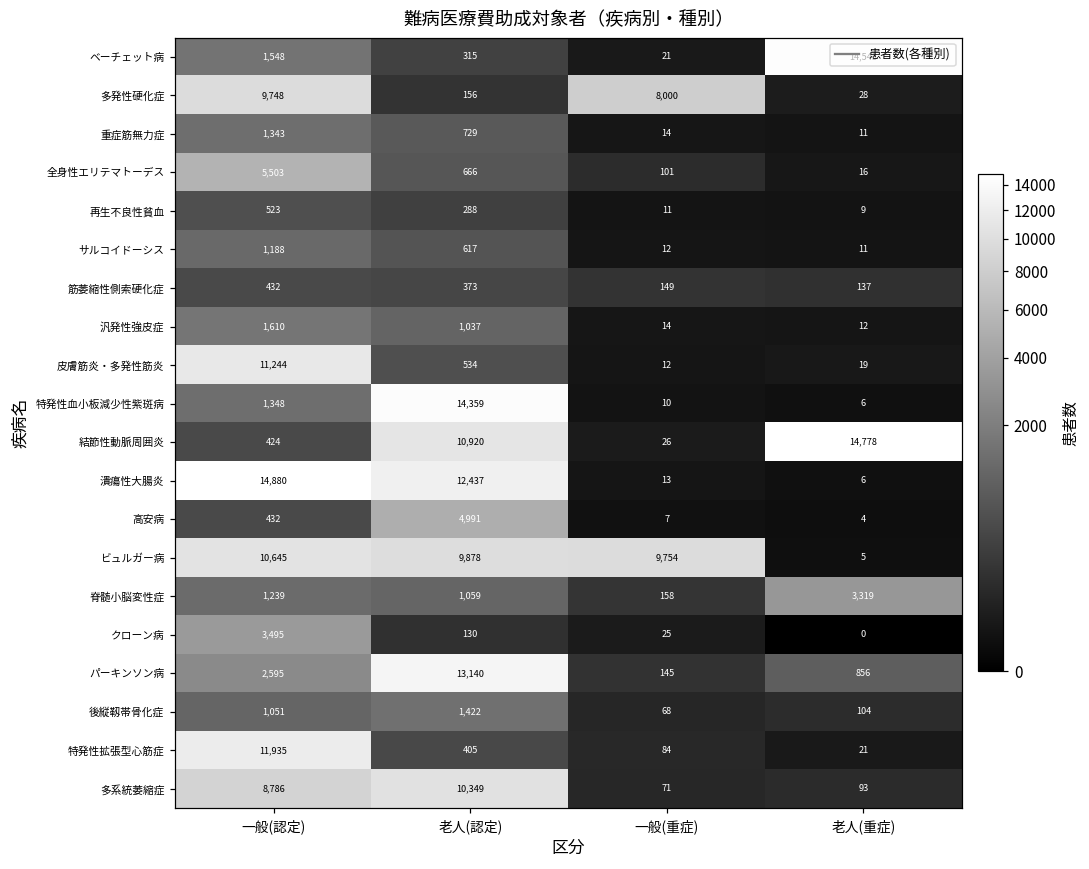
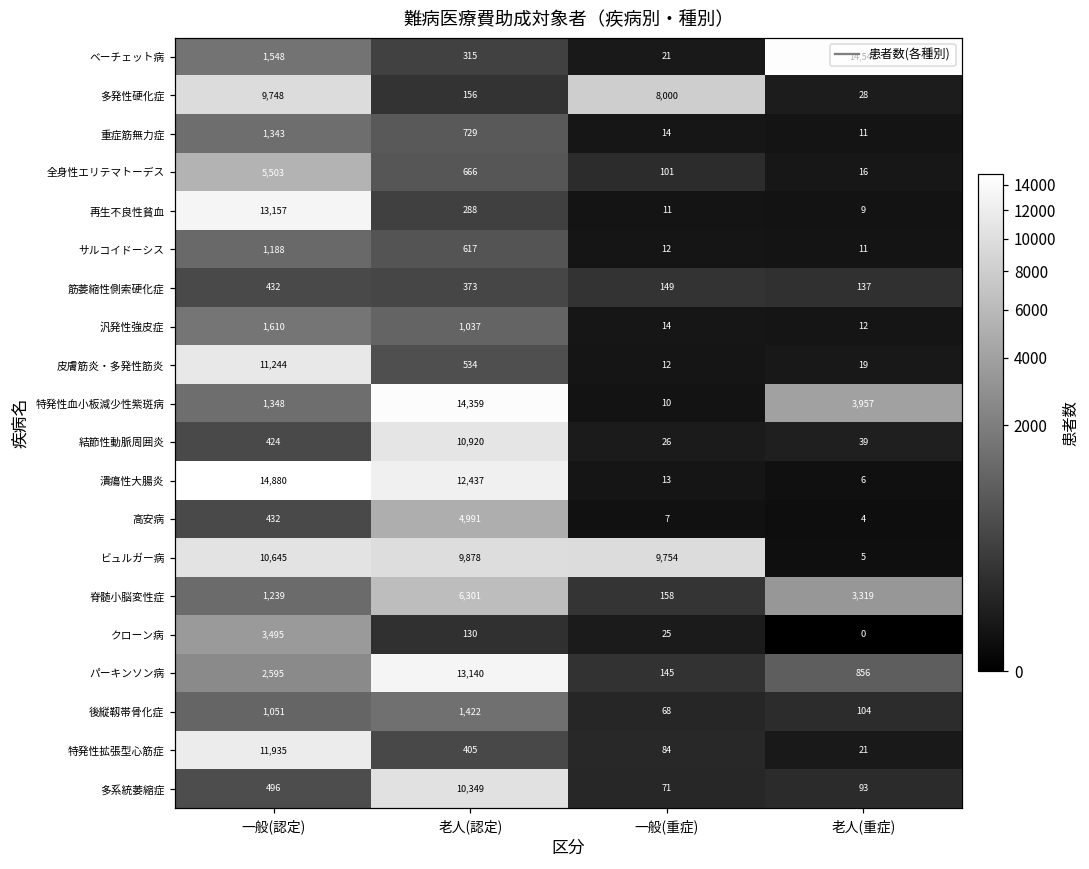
  {
    "ベーチェット病": {
      "一般(認定)": "1,548",
      "老人(認定)": "315",
      "一般(重症)": "21"
    },
    "多発性硬化症": {
      "一般(認定)": "9,748",
      "老人(認定)": "156",
      "一般(重症)": "8,000",
      "老人(重症)": "28"
    },
    "重症筋無力症": {
      "一般(認定)": "1,343",
      "老人(認定)": "729",
      "一般(重症)": "14",
      "老人(重症)": "11"
    },
    "全身性エリテマトーデス": {
      "一般(認定)": "5,503",
      "老人(認定)": "666",
      "一般(重症)": "101",
      "老人(重症)": "16"
    },
    "再生不良性貧血": {
-     "一般(認定)": "523",
+     "一般(認定)": "13,157",
      "老人(認定)": "288",
      "一般(重症)": "11",
      "老人(重症)": "9"
    },
    "サルコイドーシス": {
      "一般(認定)": "1,188",
      "老人(認定)": "617",
      "一般(重症)": "12",
      "老人(重症)": "11"
    },
    "筋萎縮性側索硬化症": {
      "一般(認定)": "432",
      "老人(認定)": "373",
      "一般(重症)": "149",
      "老人(重症)": "137"
    },
    "汎発性強皮症": {
      "一般(認定)": "1,610",
      "老人(認定)": "1,037",
      "一般(重症)": "14",
      "老人(重症)": "12"
    },
    "皮膚筋炎・多発性筋炎": {
      "一般(認定)": "11,244",
      "老人(認定)": "534",
      "一般(重症)": "12",
      "老人(重症)": "19"
    },
    "特発性血小板減少性紫斑病": {
      "一般(認定)": "1,348",
      "老人(認定)": "14,359",
      "一般(重症)": "10",
-     "老人(重症)": "6"
+     "老人(重症)": "3,957"
    },
    "結節性動脈周囲炎": {
      "一般(認定)": "424",
      "老人(認定)": "10,920",
      "一般(重症)": "26",
-     "老人(重症)": "14,778"
+     "老人(重症)": "39"
    },
    "潰瘍性大腸炎": {
      "一般(認定)": "14,880",
      "老人(認定)": "12,437",
      "一般(重症)": "13",
      "老人(重症)": "6"
    },
    "高安病": {
      "一般(認定)": "432",
      "老人(認定)": "4,991",
      "一般(重症)": "7",
      "老人(重症)": "4"
    },
    "ビュルガー病": {
      "一般(認定)": "10,645",
      "老人(認定)": "9,878",
      "一般(重症)": "9,754",
      "老人(重症)": "5"
    },
    "脊髄小脳変性症": {
      "一般(認定)": "1,239",
-     "老人(認定)": "1,059",
+     "老人(認定)": "6,301",
      "一般(重症)": "158",
      "老人(重症)": "3,319"
    },
    "クローン病": {
      "一般(認定)": "3,495",
      "老人(認定)": "130",
      "一般(重症)": "25",
      "老人(重症)": "0"
    },
    "パーキンソン病": {
      "一般(認定)": "2,595",
      "老人(認定)": "13,140",
      "一般(重症)": "145",
      "老人(重症)": "856"
    },
    "後縦靱帯骨化症": {
      "一般(認定)": "1,051",
      "老人(認定)": "1,422",
      "一般(重症)": "68",
      "老人(重症)": "104"
    },
    "特発性拡張型心筋症": {
      "一般(認定)": "11,935",
      "老人(認定)": "405",
      "一般(重症)": "84",
      "老人(重症)": "21"
    },
    "多系統萎縮症": {
-     "一般(認定)": "8,786",
+     "一般(認定)": "496",
      "老人(認定)": "10,349",
      "一般(重症)": "71",
      "老人(重症)": "93"
    }
  }
